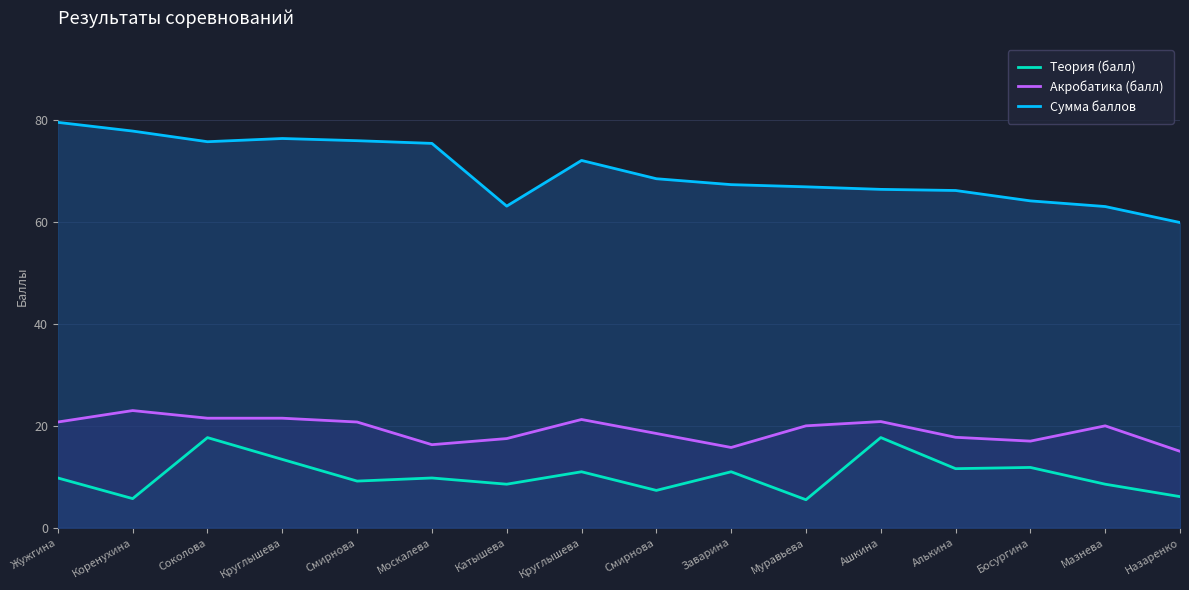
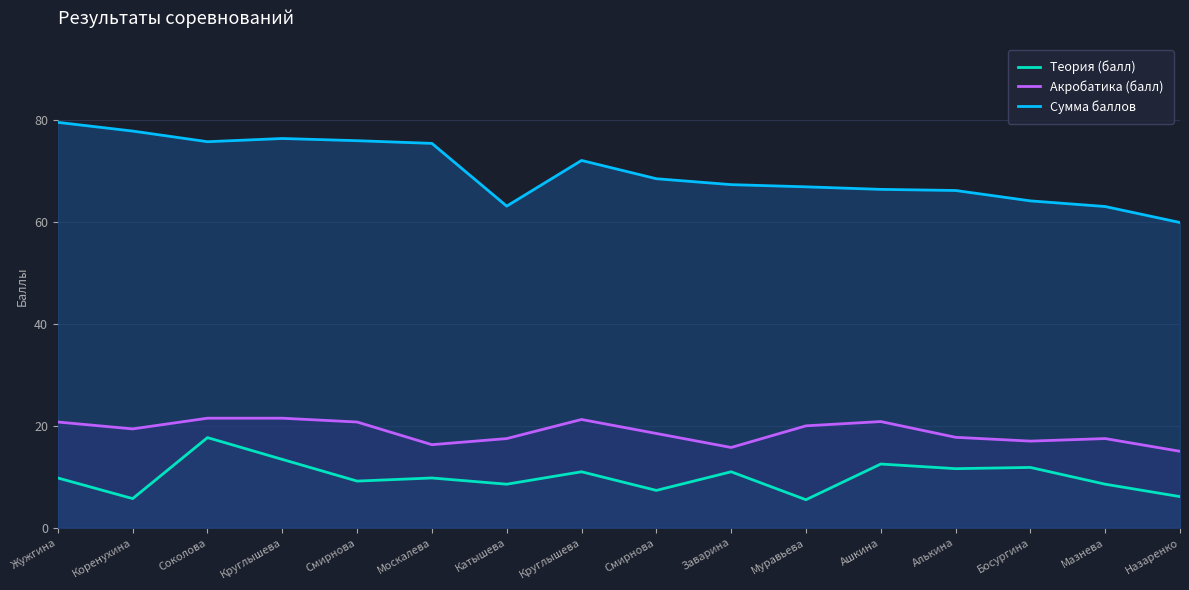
  {
    "Теория (балл)": {
      "Жужгина": 10,
      "Коренухина": 6,
      "Соколова": 18,
      "Москалева": 10,
      "Катышева": 9,
      "Заварина": 11,
      "Муравьева": 5,
-     "Ашкина": 18,
+     "Ашкина": 13,
      "Алькина": 12,
      "Босургина": 12,
      "Мазнева": 9,
      "Назаренко": 6
    },
    "Акробатика (балл)": {
      "Жужгина": 21,
-     "Коренухина": 23,
+     "Коренухина": 19,
      "Соколова": 22,
      "Москалева": 16,
      "Катышева": 18,
      "Заварина": 16,
      "Муравьева": 20,
      "Ашкина": 21,
      "Алькина": 18,
      "Босургина": 17,
-     "Мазнева": 20,
+     "Мазнева": 18,
      "Назаренко": 15
    },
    "Сумма баллов": {
      "Жужгина": 80,
      "Коренухина": 78,
      "Соколова": 76,
      "Москалева": 75,
      "Катышева": 63,
      "Заварина": 67,
      "Муравьева": 67,
      "Ашкина": 66,
      "Алькина": 66,
      "Босургина": 64,
      "Мазнева": 63,
      "Назаренко": 60
    }
  }
